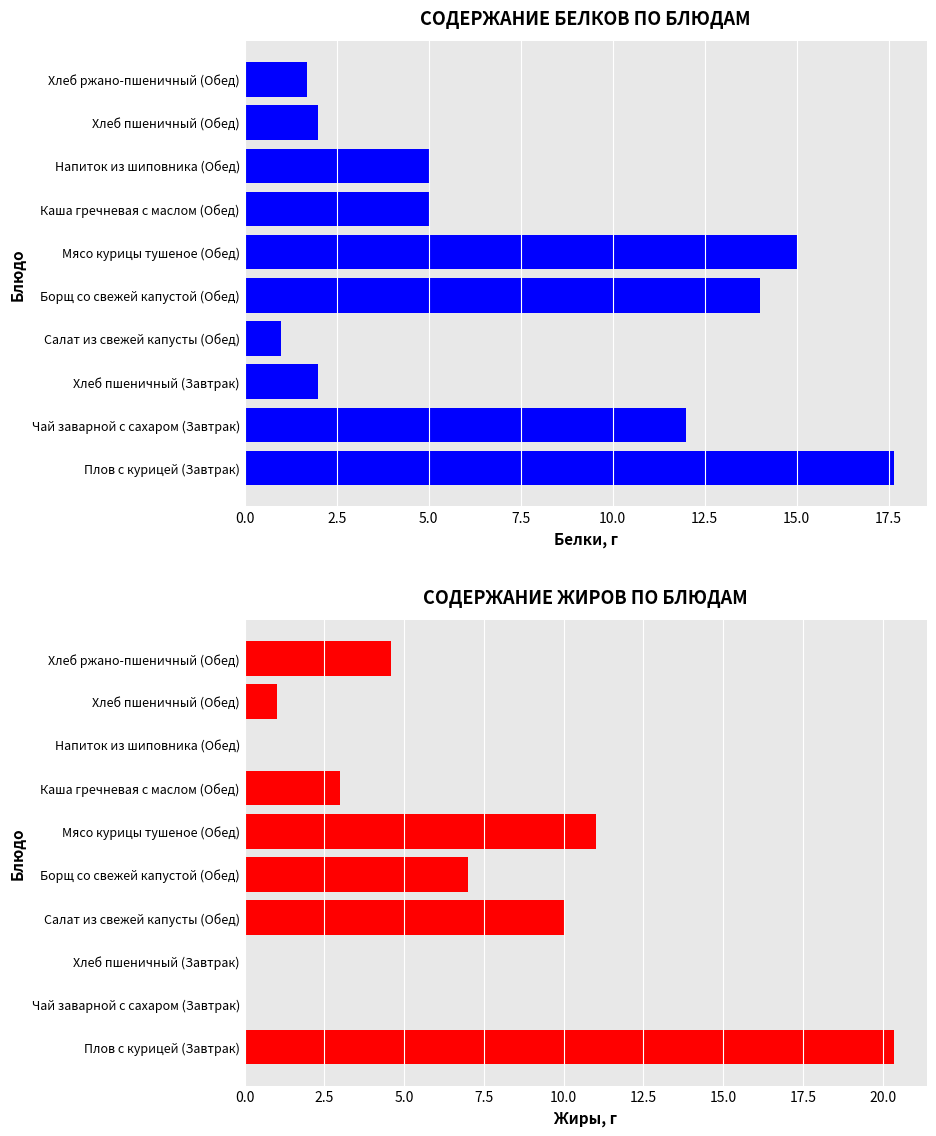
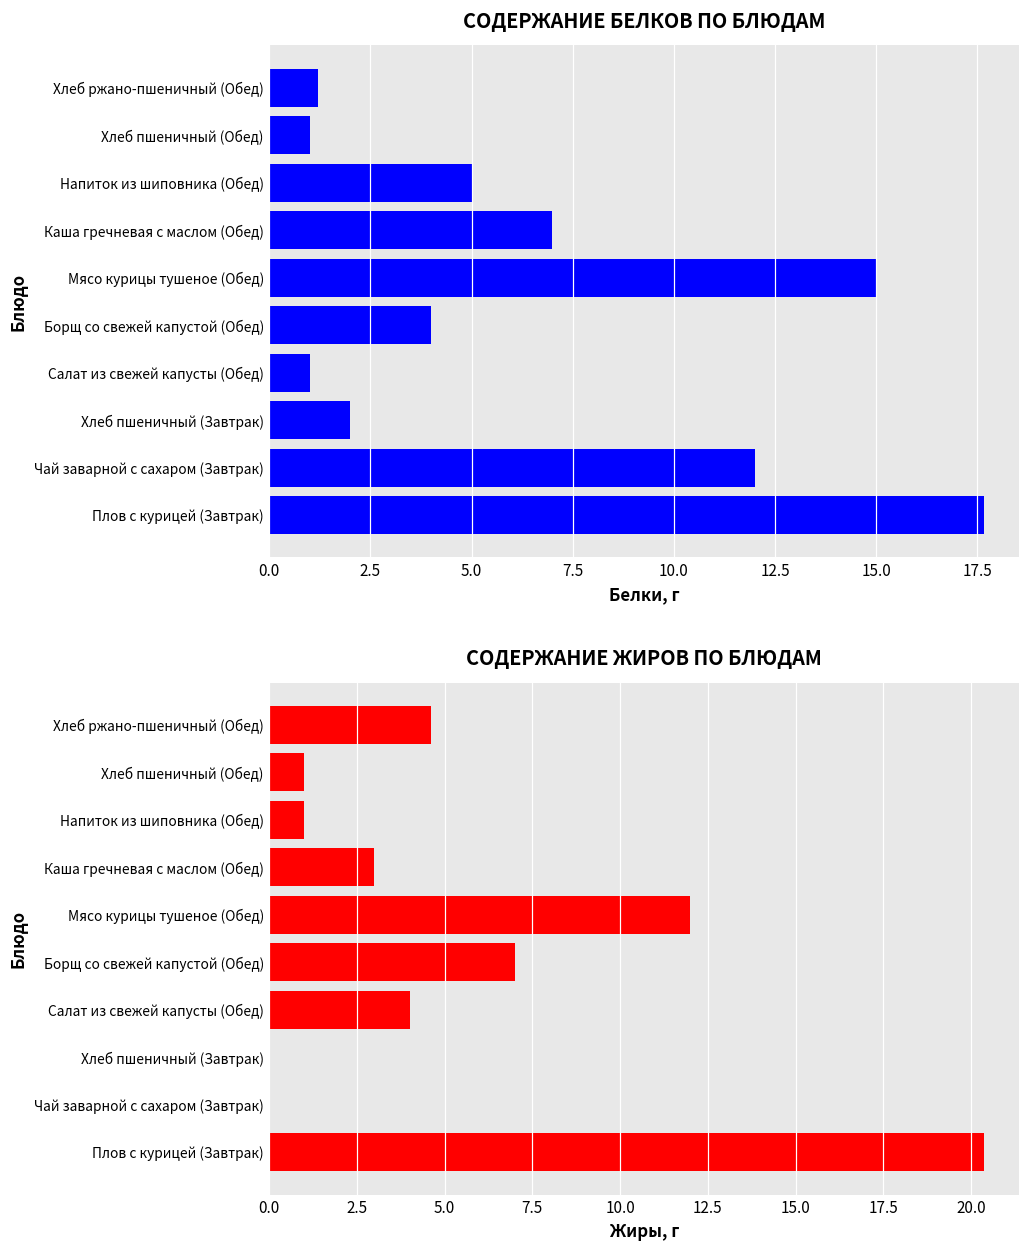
  {
    "СОДЕРЖАНИЕ БЕЛКОВ ПО БЛЮДАМ": {
-     "Хлеб ржано-пшеничный (Обед)": 1.7,
-     "Хлеб пшеничный (Обед)": 2,
+     "Хлеб ржано-пшеничный (Обед)": 1.2,
+     "Хлеб пшеничный (Обед)": 1,
      "Напиток из шиповника (Обед)": 5.0,
-     "Каша гречневая с маслом (Обед)": 5,
+     "Каша гречневая с маслом (Обед)": 7,
      "Мясо курицы тушеное (Обед)": 15.0,
-     "Борщ со свежей капустой (Обед)": 14,
+     "Борщ со свежей капустой (Обед)": 4,
      "Салат из свежей капусты (Обед)": 1.0,
      "Хлеб пшеничный (Завтрак)": 2.0,
      "Чай заварной с сахаром (Завтрак)": 12.0,
      "Плов с курицей (Завтрак)": 17.7
    },
    "СОДЕРЖАНИЕ ЖИРОВ ПО БЛЮДАМ": {
      "Хлеб ржано-пшеничный (Обед)": 4.6,
      "Хлеб пшеничный (Обед)": 1,
-     "Напиток из шиповника (Обед)": 0,
+     "Напиток из шиповника (Обед)": 1,
      "Каша гречневая с маслом (Обед)": 3,
-     "Мясо курицы тушеное (Обед)": 11,
+     "Мясо курицы тушеное (Обед)": 12,
      "Борщ со свежей капустой (Обед)": 7,
-     "Салат из свежей капусты (Обед)": 10,
+     "Салат из свежей капусты (Обед)": 4,
      "Хлеб пшеничный (Завтрак)": 0,
      "Чай заварной с сахаром (Завтрак)": 0,
      "Плов с курицей (Завтрак)": 20.4
    }
  }
